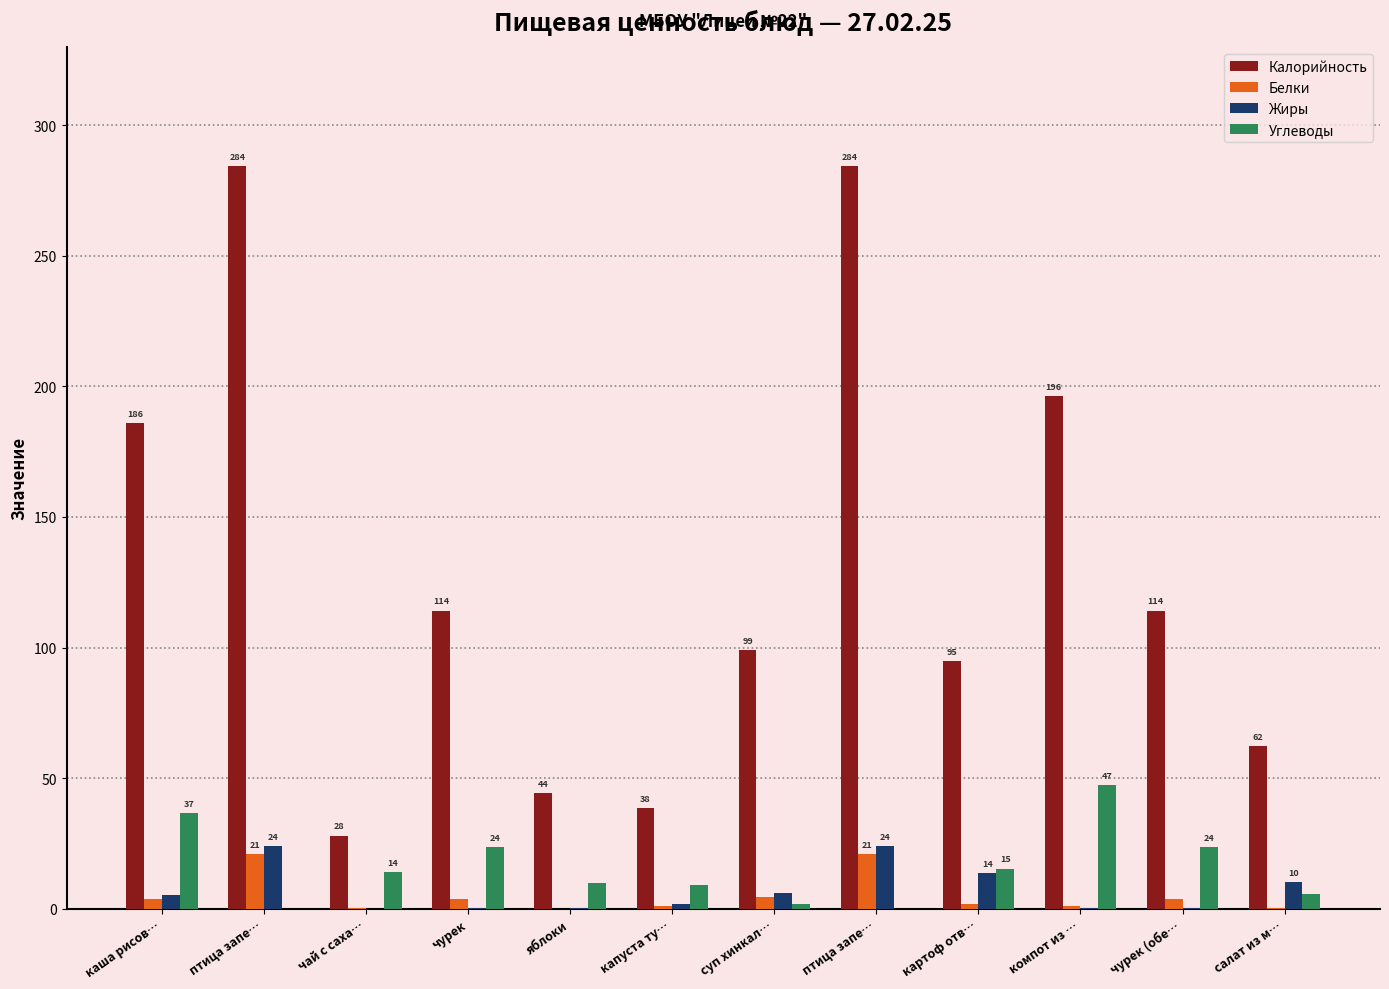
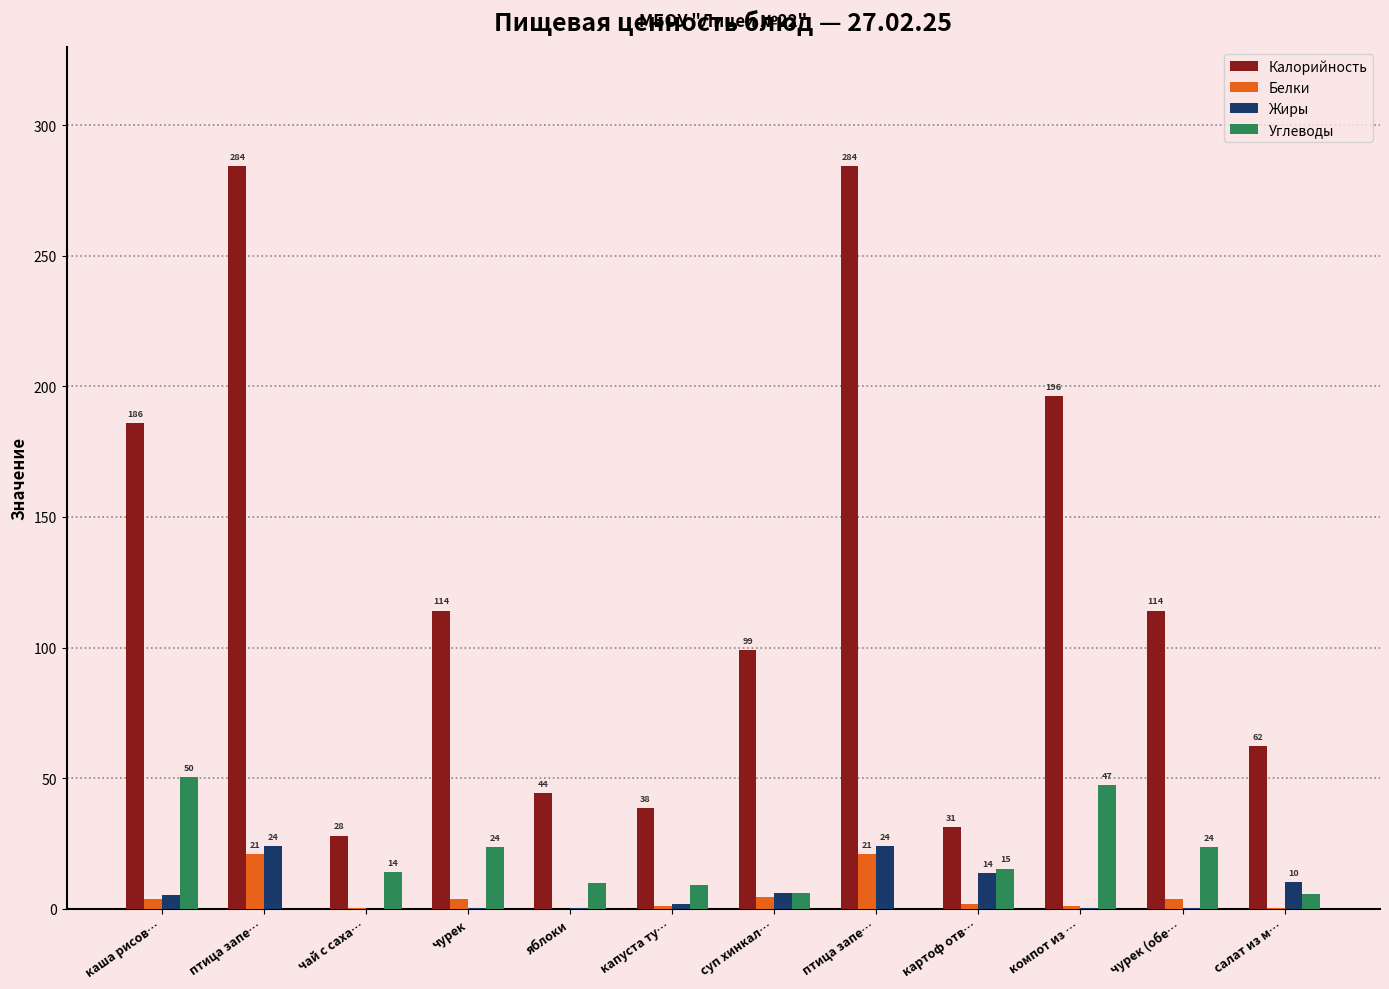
  {
    "Калорийность": {
      "каша рисов…": 186,
      "чай с саха…": 28,
      "чурек": 114,
      "яблоки": 44,
      "капуста ту…": 38,
      "суп хинкал…": 99,
-     "картоф отв…": 95,
+     "картоф отв…": 31,
      "компот из …": 196,
      "чурек (обе…": 114,
      "салат из м…": 62
    },
    "Белки": {
      "каша рисов…": 4,
      "чурек": 4,
      "капуста ту…": 1,
      "суп хинкал…": 5,
      "картоф отв…": 2,
      "компот из …": 1,
      "чурек (обе…": 4
    },
    "Жиры": {
      "картоф отв…": 14,
      "салат из м…": 10
    },
    "Углеводы": {
-     "каша рисов…": 37,
+     "каша рисов…": 50,
      "чай с саха…": 14,
      "чурек": 24,
-     "суп хинкал…": 2,
+     "суп хинкал…": 6,
      "картоф отв…": 15,
      "компот из …": 47,
      "чурек (обе…": 24
    }
  }
